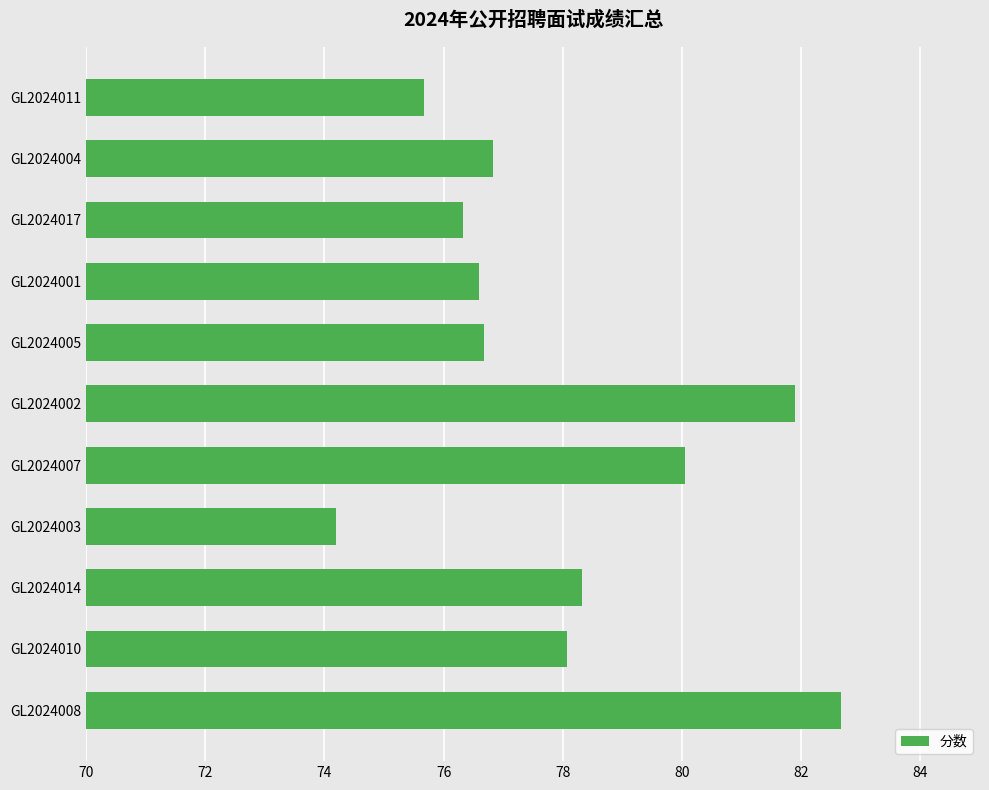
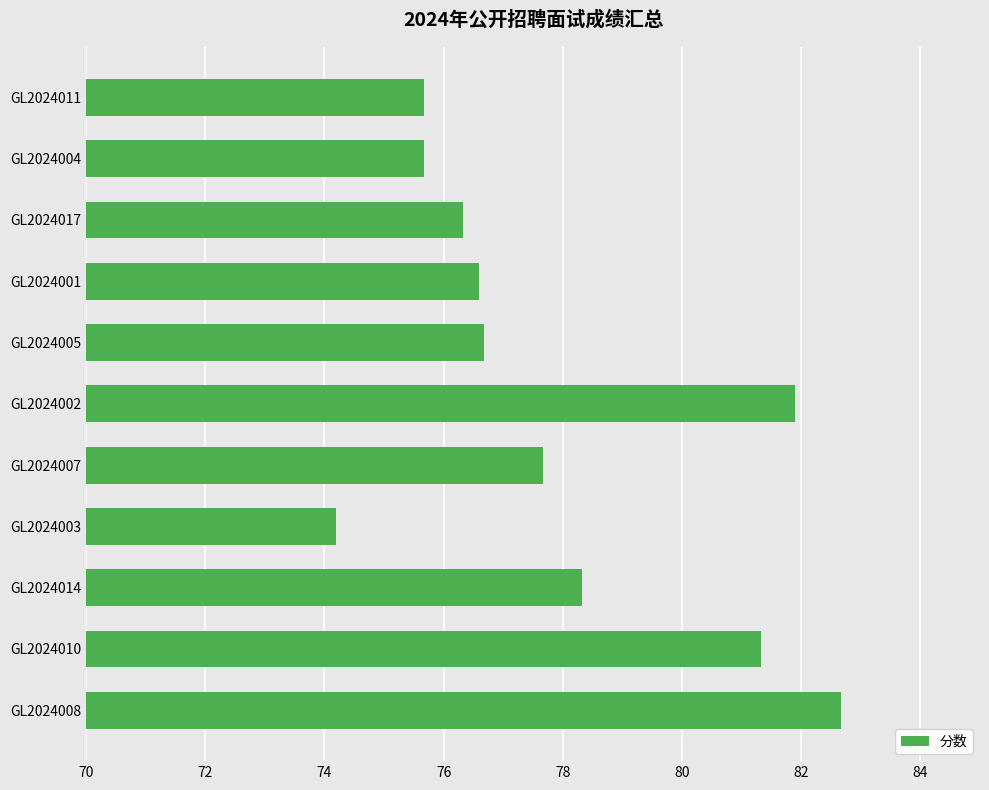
  {
    "GL2024011": 75.7,
-   "GL2024004": 76.8,
+   "GL2024004": 75.7,
    "GL2024017": 76.3,
    "GL2024001": 76.6,
    "GL2024005": 76.7,
    "GL2024002": 81.9,
-   "GL2024007": 80.1,
+   "GL2024007": 77.7,
    "GL2024003": 74.2,
    "GL2024014": 78.3,
-   "GL2024010": 78.1,
+   "GL2024010": 81.3,
    "GL2024008": 82.7
  }
